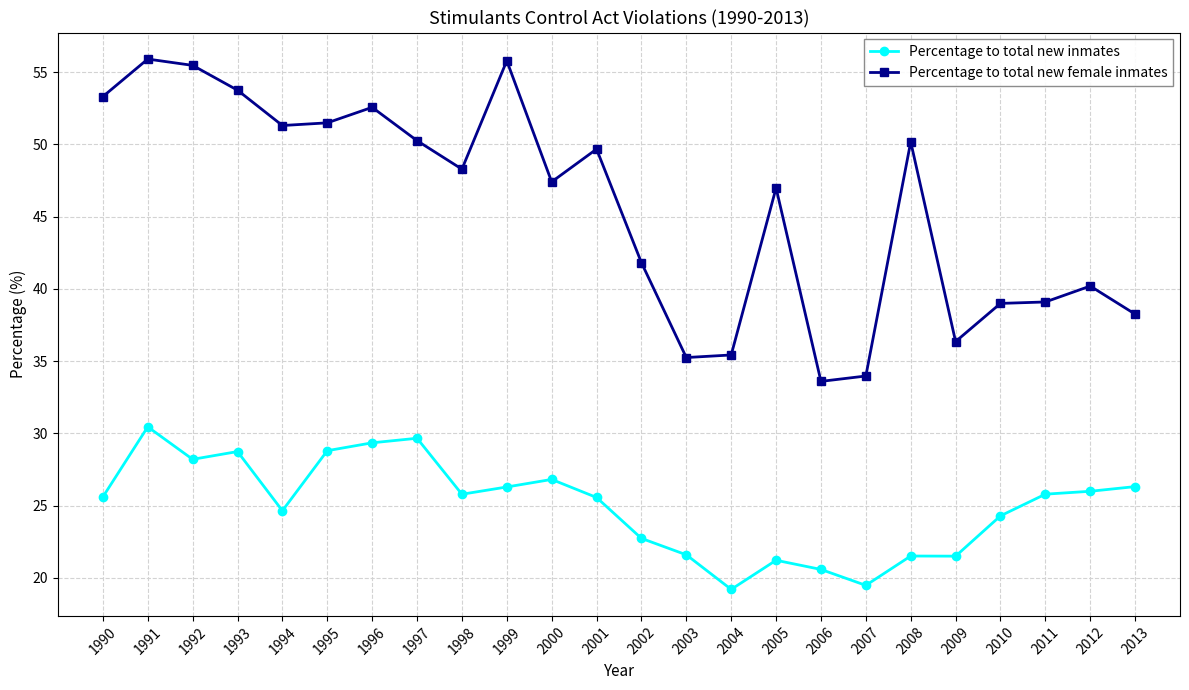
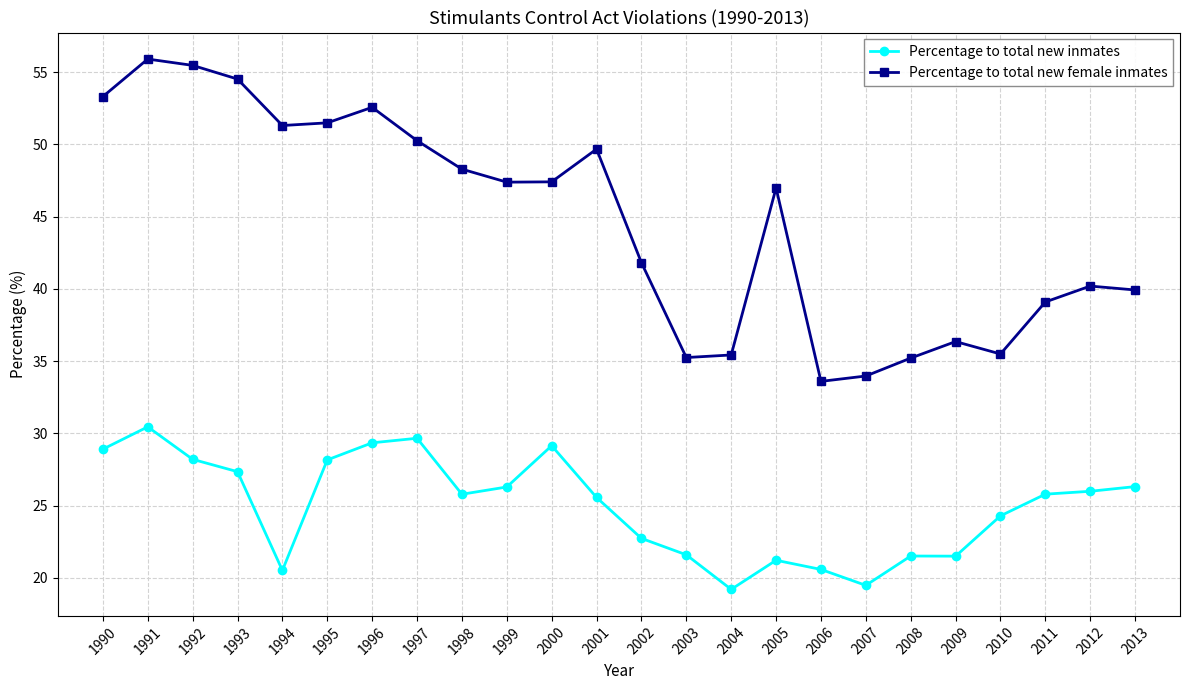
  {
    "Percentage to total new inmates": {
-     "1990": 25.6,
+     "1990": 28.9,
      "1991": 30.5,
      "1992": 28.2,
-     "1993": 28.7,
-     "1994": 24.7,
-     "1995": 28.8,
+     "1993": 27.4,
+     "1994": 20.5,
+     "1995": 28.2,
      "1996": 29.4,
      "1997": 29.7,
      "1998": 25.8,
      "1999": 26.3,
-     "2000": 26.8,
+     "2000": 29.2,
      "2001": 25.6,
      "2002": 22.7,
      "2003": 21.6,
      "2004": 19.2,
      "2005": 21.2,
      "2006": 20.6,
      "2007": 19.5,
      "2008": 21.5,
      "2009": 21.5,
      "2010": 24.3,
      "2011": 25.8,
      "2012": 26.0,
      "2013": 26.3
    },
    "Percentage to total new female inmates": {
      "1990": 53.3,
      "1991": 55.9,
      "1992": 55.5,
-     "1993": 53.8,
+     "1993": 54.5,
      "1994": 51.3,
      "1995": 51.5,
      "1996": 52.6,
      "1997": 50.3,
      "1998": 48.3,
-     "1999": 55.8,
+     "1999": 47.4,
      "2000": 47.4,
      "2001": 49.7,
      "2002": 41.8,
      "2003": 35.3,
      "2004": 35.4,
      "2005": 47.0,
      "2006": 33.6,
      "2007": 34.0,
-     "2008": 50.2,
+     "2008": 35.2,
      "2009": 36.4,
-     "2010": 39.0,
+     "2010": 35.5,
      "2011": 39.1,
      "2012": 40.2,
-     "2013": 38.3
+     "2013": 39.9
    }
  }
